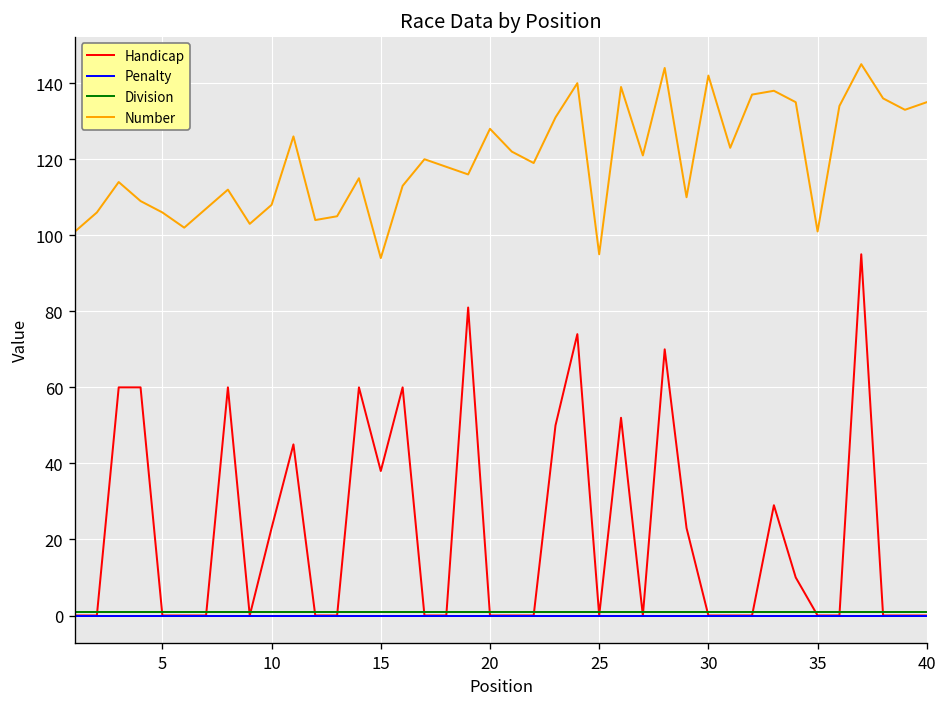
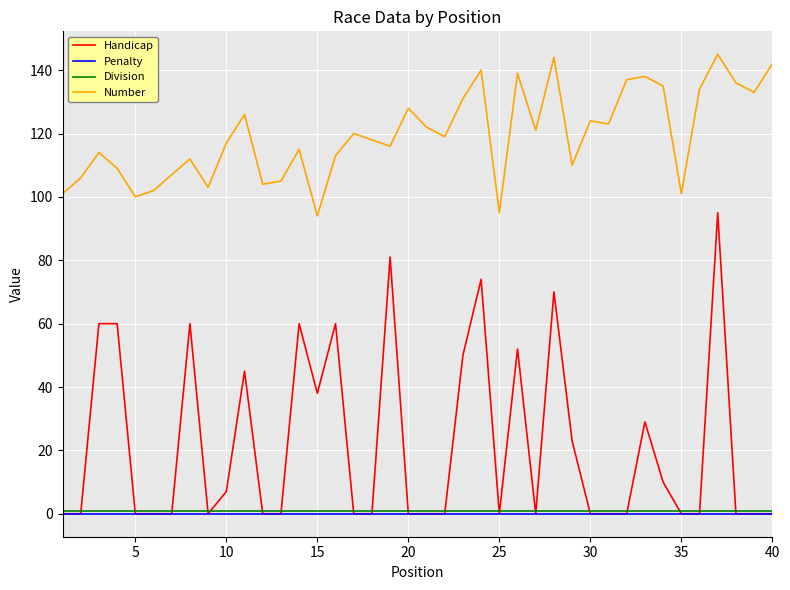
  {
    "Handicap": {
-     "10": 23,
+     "10": 7,
      "15": 38
    },
    "Penalty": {
      "10": 0,
      "15": 0
    },
    "Division": {
      "5": 1,
      "10": 1,
      "15": 1,
      "20": 1,
      "25": 1,
      "30": 1,
      "35": 1,
      "40": 1
    },
    "Number": {
-     "5": 106,
-     "10": 108,
+     "5": 100,
+     "10": 117,
      "15": 94,
      "20": 128,
      "25": 95,
-     "30": 142,
+     "30": 124,
      "35": 101,
-     "40": 135
+     "40": 142
    }
  }
